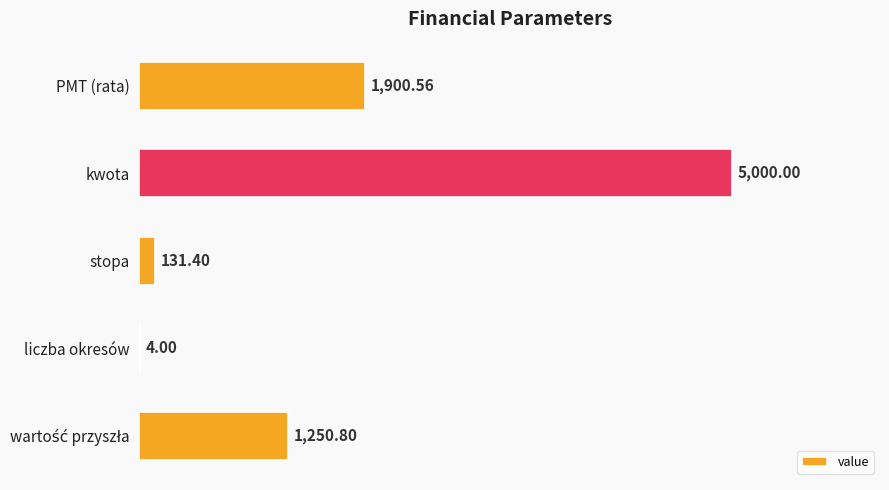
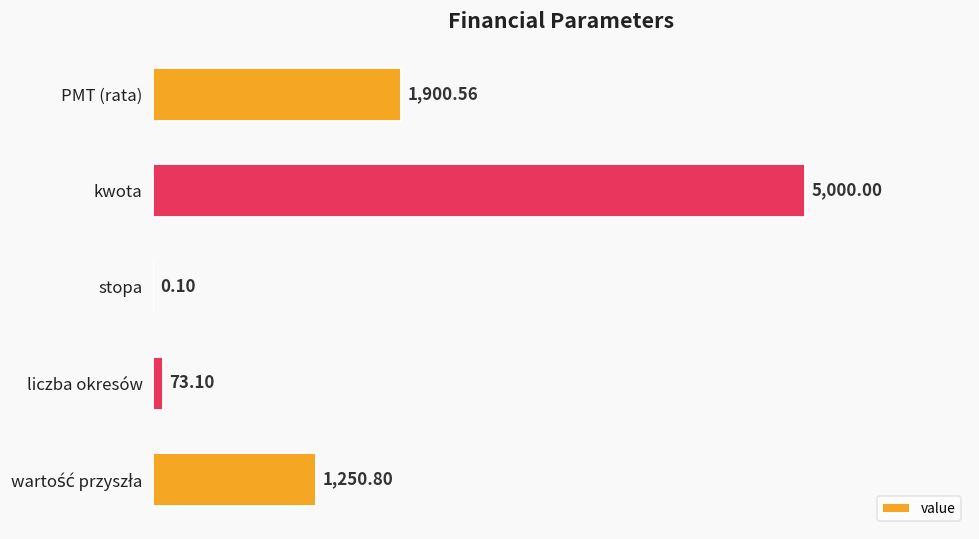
  {
    "PMT (rata)": "1,900.56",
    "kwota": "5,000.00",
-   "stopa": "131.40",
-   "liczba okresów": "4.00",
+   "stopa": "0.10",
+   "liczba okresów": "73.10",
    "wartość przyszła": "1,250.80"
  }
